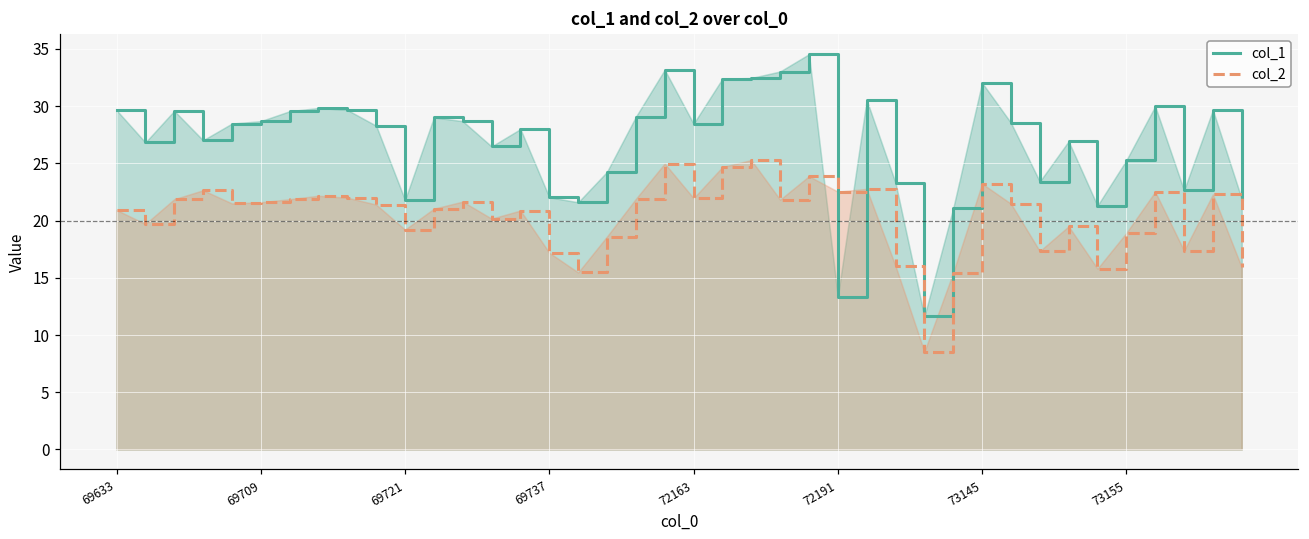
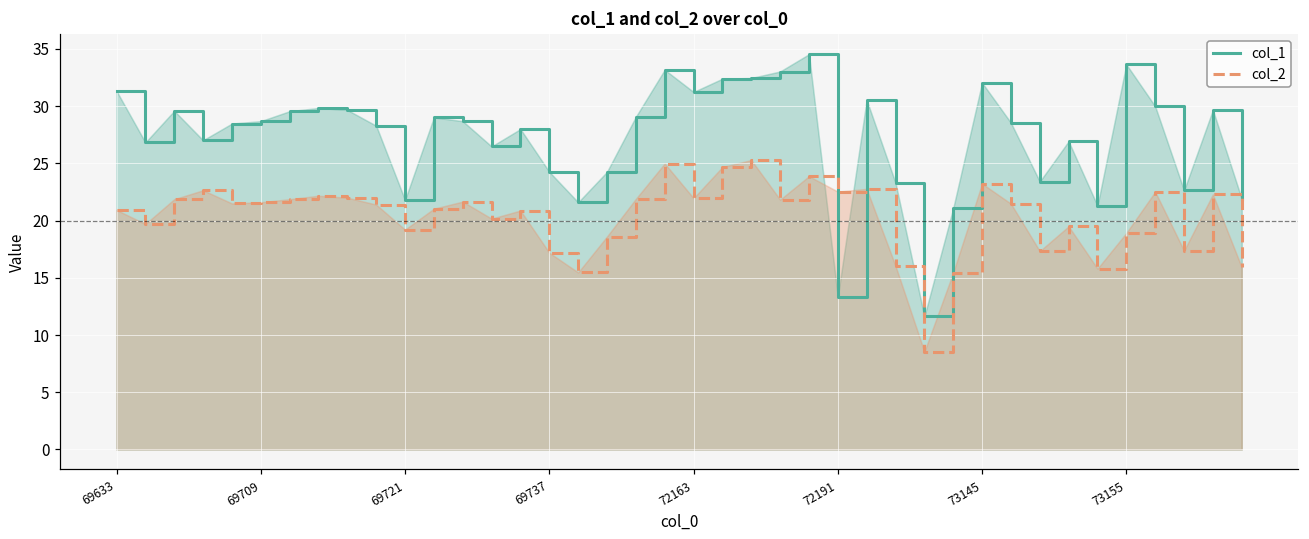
  {
    "col_1": {
-     "69633": 29.7,
+     "69633": 31.3,
      "69709": 28.7,
      "69721": 21.8,
-     "69737": 22.0,
-     "72163": 28.5,
+     "69737": 24.3,
+     "72163": 31.2,
      "72191": 13.4,
      "73145": 32.1,
-     "73155": 25.3
+     "73155": 33.7
    },
    "col_2": {
      "69633": 20.9,
      "69709": 21.6,
      "69721": 19.2,
      "69737": 17.2,
      "72163": 22.0,
      "72191": 22.5,
      "73145": 23.2,
      "73155": 18.9
    }
  }
